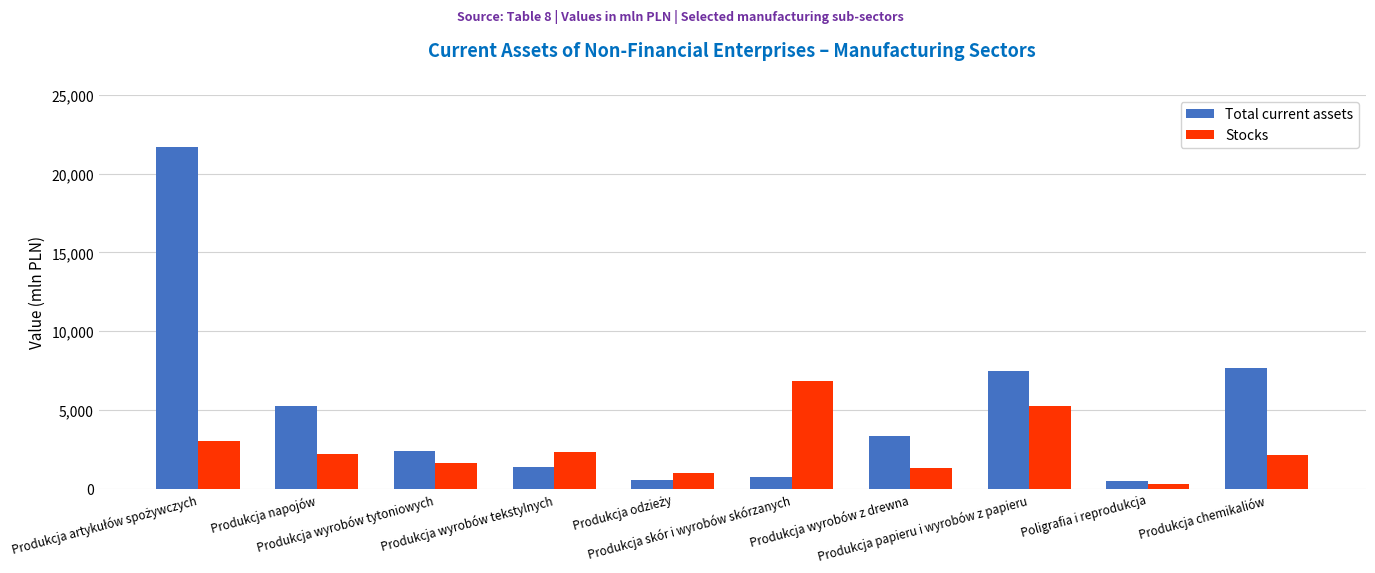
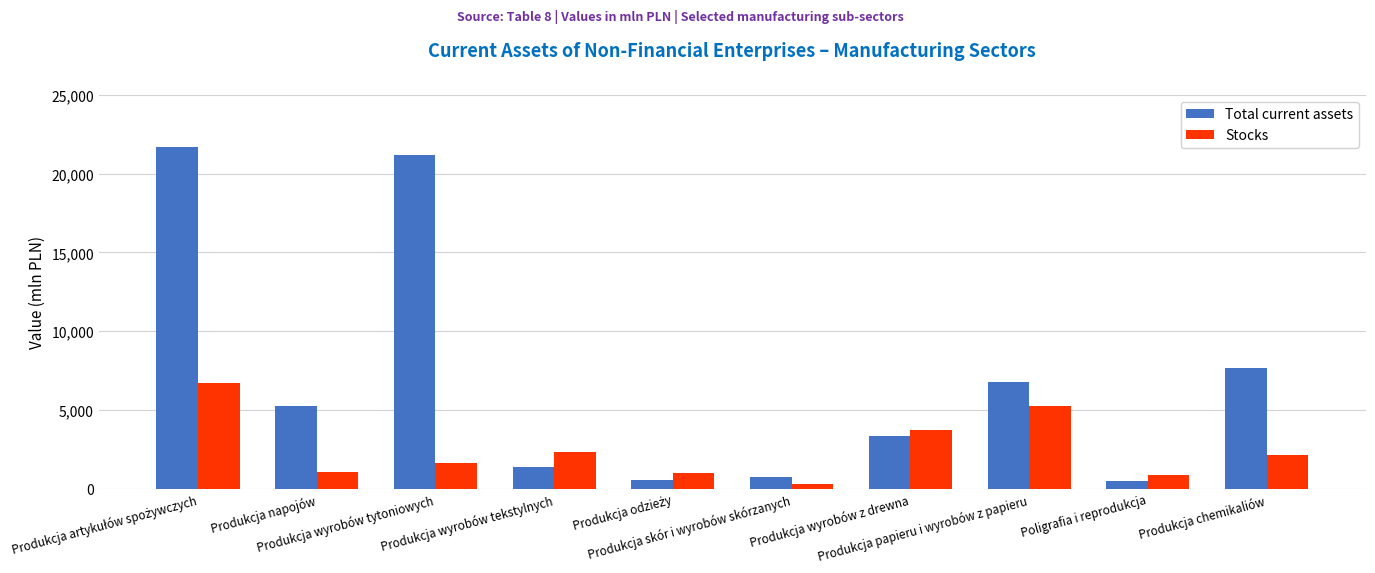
  {
    "Total current assets": {
      "Produkcja artykułów spożywczych": "21,700",
      "Produkcja napojów": "5,200",
-     "Produkcja wyrobów tytoniowych": "2,400",
+     "Produkcja wyrobów tytoniowych": "21,200",
      "Produkcja wyrobów tekstylnych": "1,400",
      "Produkcja odzieży": "500",
      "Produkcja skór i wyrobów skórzanych": "700",
      "Produkcja wyrobów z drewna": "3,300",
-     "Produkcja papieru i wyrobów z papieru": "7,400",
+     "Produkcja papieru i wyrobów z papieru": "6,800",
      "Poligrafia i reprodukcja": "500",
      "Produkcja chemikaliów": "7,700"
    },
    "Stocks": {
-     "Produkcja artykułów spożywczych": "3,100",
-     "Produkcja napojów": "2,200",
+     "Produkcja artykułów spożywczych": "6,700",
+     "Produkcja napojów": "1,100",
      "Produkcja wyrobów tytoniowych": "1,600",
      "Produkcja wyrobów tekstylnych": "2,300",
      "Produkcja odzieży": "1,000",
-     "Produkcja skór i wyrobów skórzanych": "6,800",
-     "Produkcja wyrobów z drewna": "1,300",
+     "Produkcja skór i wyrobów skórzanych": "300",
+     "Produkcja wyrobów z drewna": "3,700",
      "Produkcja papieru i wyrobów z papieru": "5,200",
-     "Poligrafia i reprodukcja": "300",
+     "Poligrafia i reprodukcja": "800",
      "Produkcja chemikaliów": "2,100"
    }
  }
